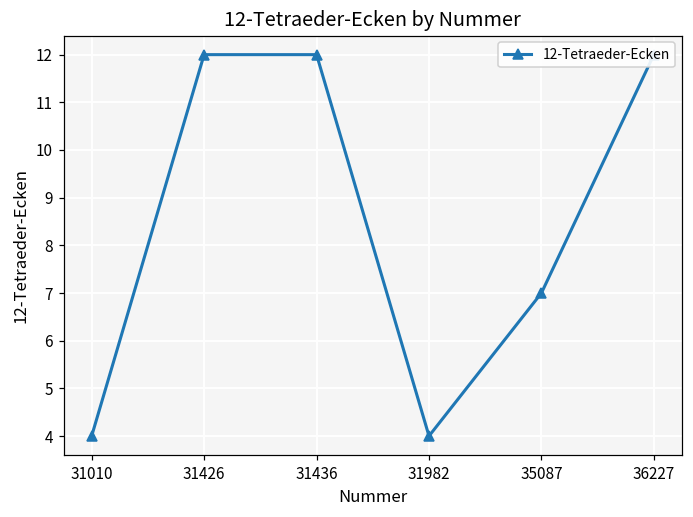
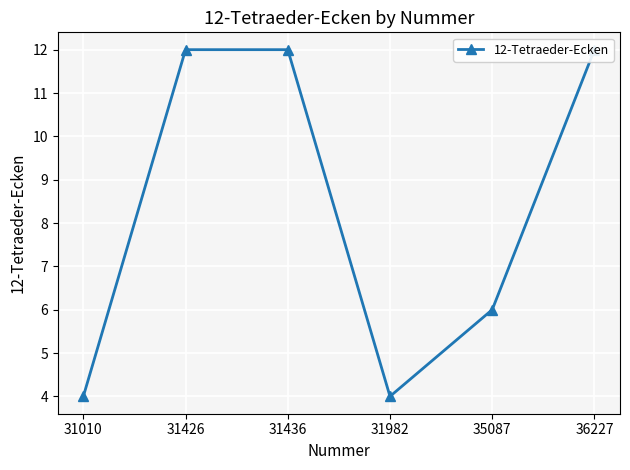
  {
    "31010": 4,
    "31426": 12,
    "31436": 12,
    "31982": 4,
-   "35087": 7
+   "35087": 6
  }
